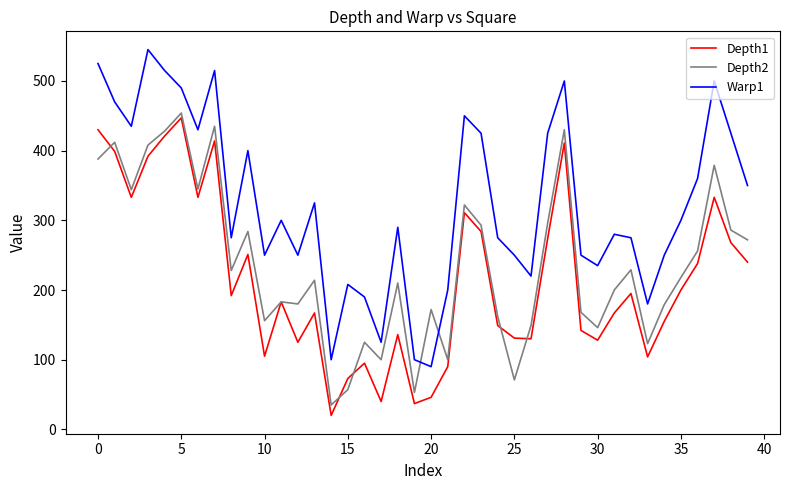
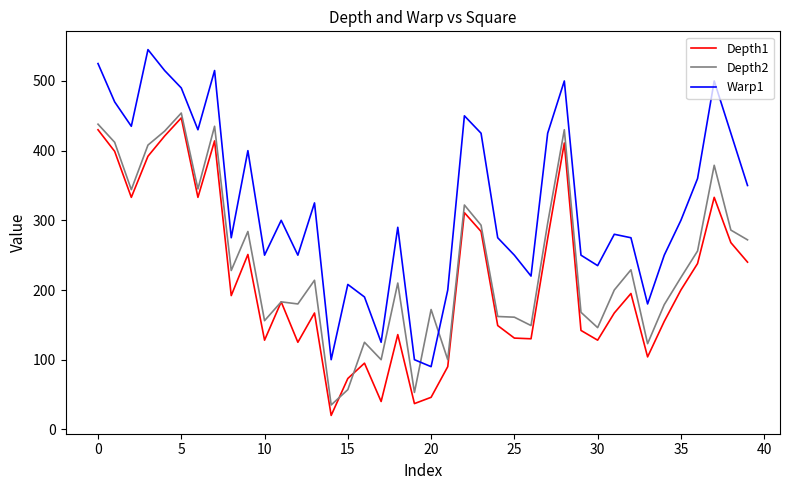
  {
    "Depth1": {
      "0": 430,
      "5": 450,
-     "10": 110,
+     "10": 130,
      "15": 70,
      "20": 50,
      "25": 130,
      "30": 130,
      "35": 200
    },
    "Depth2": {
-     "0": 390,
+     "0": 440,
      "5": 450,
      "10": 160,
      "15": 60,
      "20": 170,
-     "25": 70,
+     "25": 160,
      "30": 150,
      "35": 220
    },
    "Warp1": {
      "0": 530,
      "5": 490,
      "10": 250,
      "15": 210,
      "20": 90,
      "25": 250,
      "30": 240,
      "35": 300
    }
  }
